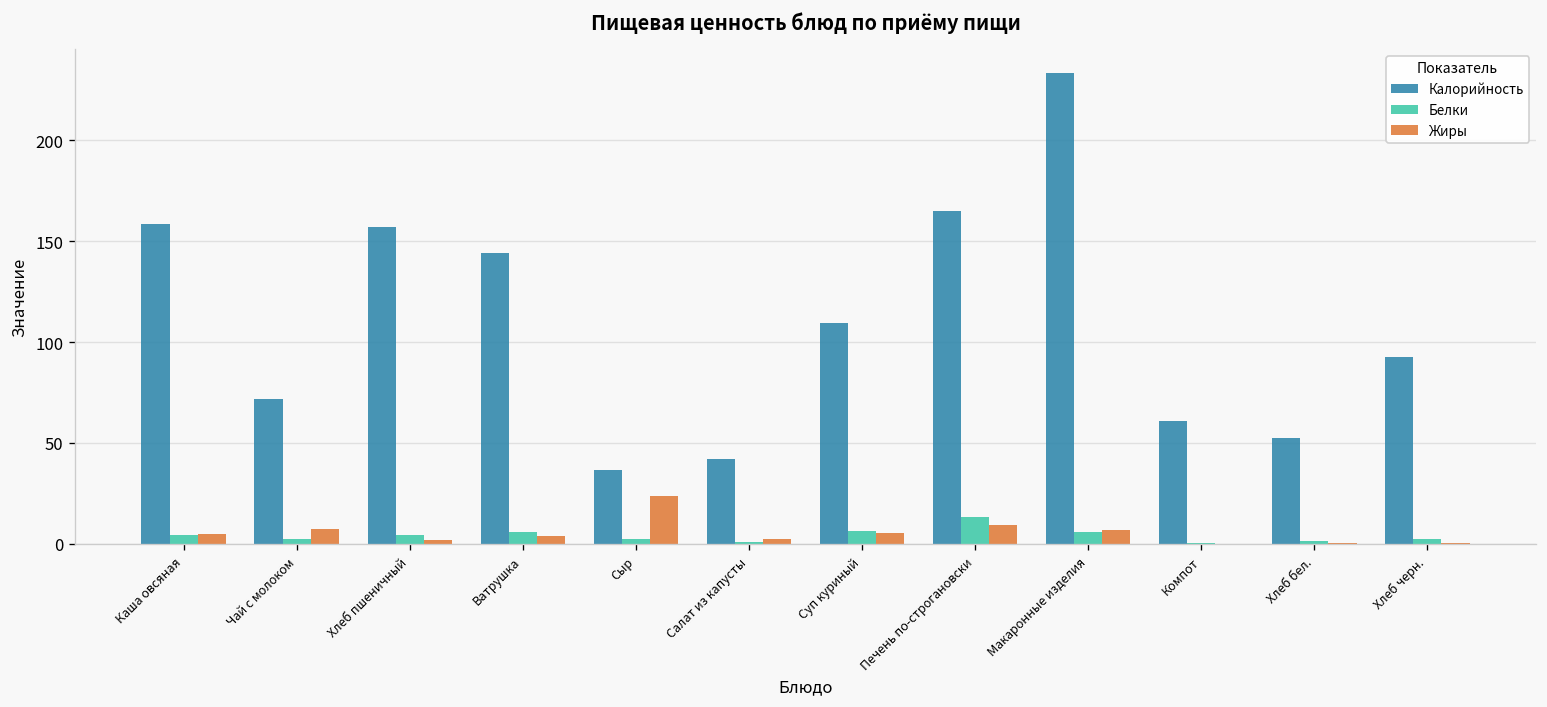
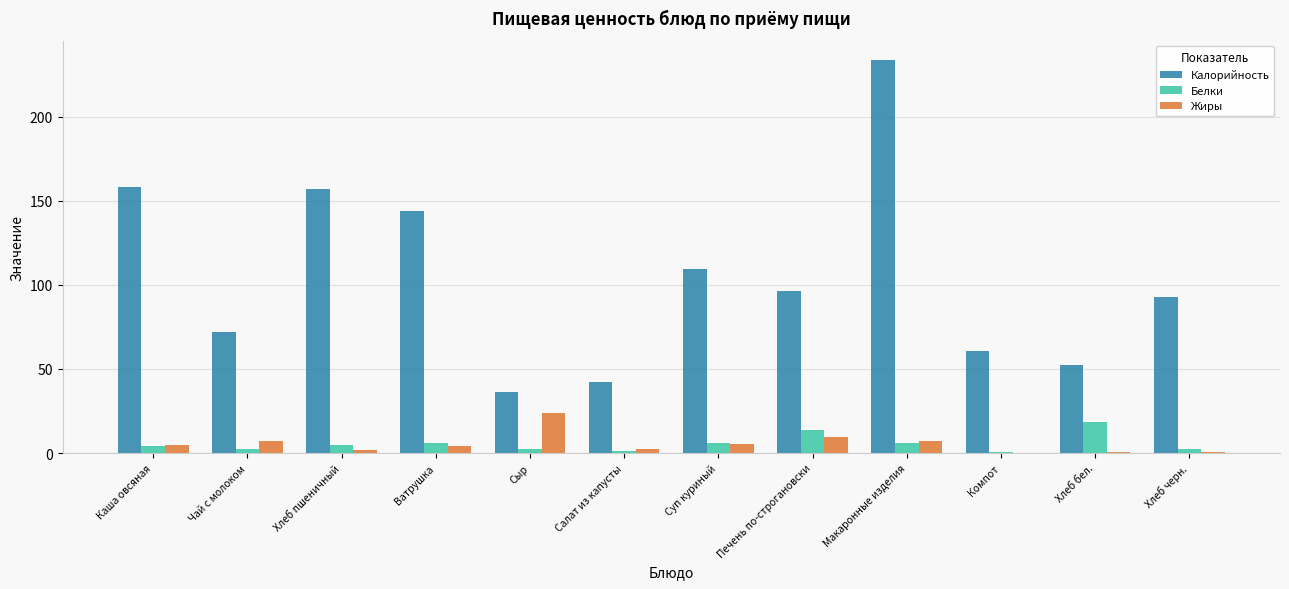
  {
    "Калорийность": {
      "Каша овсяная": 159,
      "Чай с молоком": 72,
      "Хлеб пшеничный": 157,
      "Ватрушка": 144,
      "Сыр": 36,
      "Салат из капусты": 42,
      "Суп куриный": 109,
-     "Печень по-строгановски": 165,
+     "Печень по-строгановски": 96,
      "Макаронные изделия": 234,
      "Компот": 61,
      "Хлеб бел.": 52,
      "Хлеб черн.": 93
    },
    "Белки": {
      "Каша овсяная": 4,
      "Чай с молоком": 2,
      "Хлеб пшеничный": 5,
      "Ватрушка": 6,
      "Сыр": 2,
      "Суп куриный": 6,
      "Печень по-строгановски": 13,
      "Макаронные изделия": 6,
-     "Хлеб бел.": 2,
+     "Хлеб бел.": 19,
      "Хлеб черн.": 2
    },
    "Жиры": {
      "Каша овсяная": 5,
      "Чай с молоком": 7,
      "Хлеб пшеничный": 2,
      "Ватрушка": 4,
      "Сыр": 24,
      "Салат из капусты": 2,
      "Суп куриный": 6,
      "Печень по-строгановски": 9,
      "Макаронные изделия": 7
    }
  }
